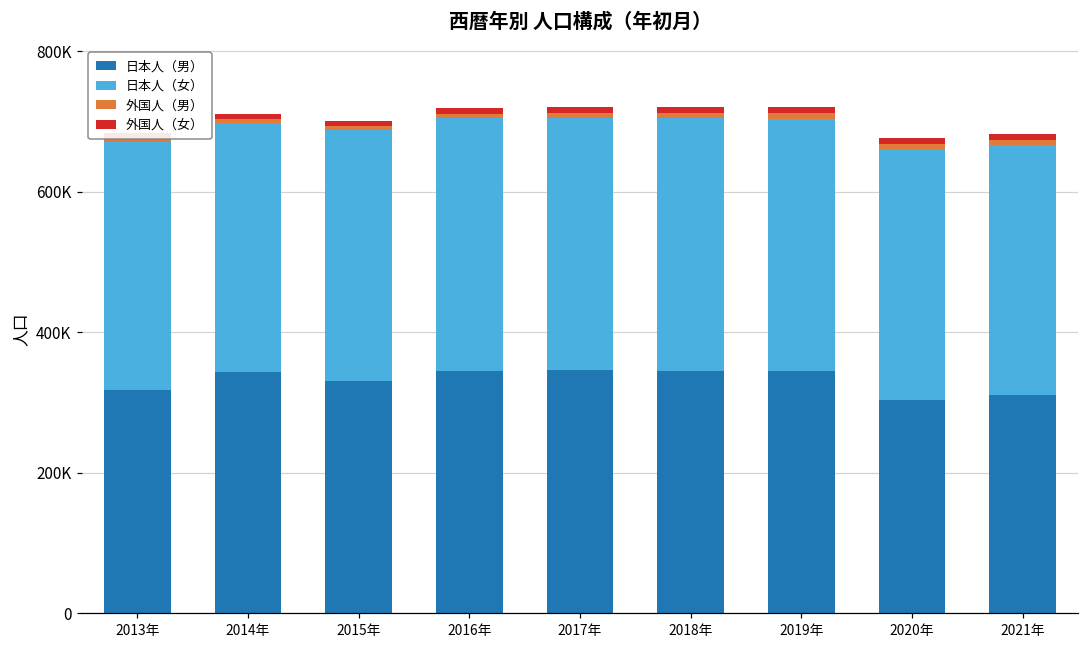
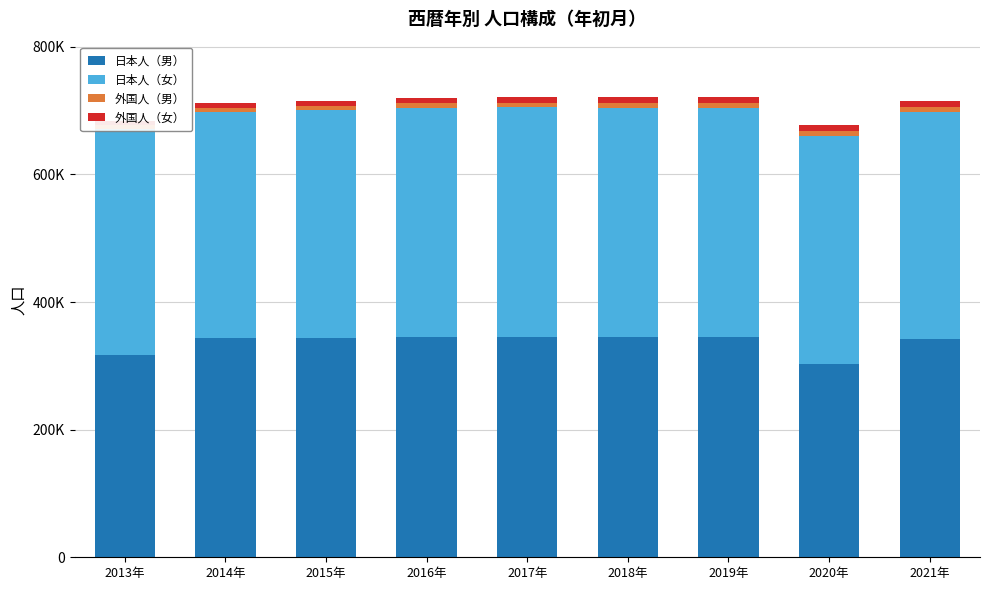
  {
    "日本人（男）": {
      "2013年": 320000,
      "2014年": 340000,
-     "2015年": 330000,
+     "2015年": 340000,
      "2016年": 350000,
      "2017年": 350000,
      "2018年": 350000,
      "2019年": 340000,
      "2020年": 300000,
-     "2021年": 310000
+     "2021年": 340000
    },
    "日本人（女）": {
      "2014年": 360000,
      "2015年": 360000,
      "2016年": 360000,
      "2017年": 360000,
      "2018年": 360000,
      "2019年": 360000,
      "2020年": 360000,
      "2021年": 360000
    },
    "外国人（男）": {
      "2014年": 10000,
      "2015年": 10000,
      "2016年": 10000,
      "2017年": 10000,
      "2018年": 10000,
      "2019年": 10000,
      "2020年": 10000,
      "2021年": 10000
    },
    "外国人（女）": {
      "2014年": 10000,
      "2015年": 10000,
      "2016年": 10000,
      "2017年": 10000,
      "2018年": 10000,
      "2019年": 10000,
      "2020年": 10000,
      "2021年": 10000
    }
  }
